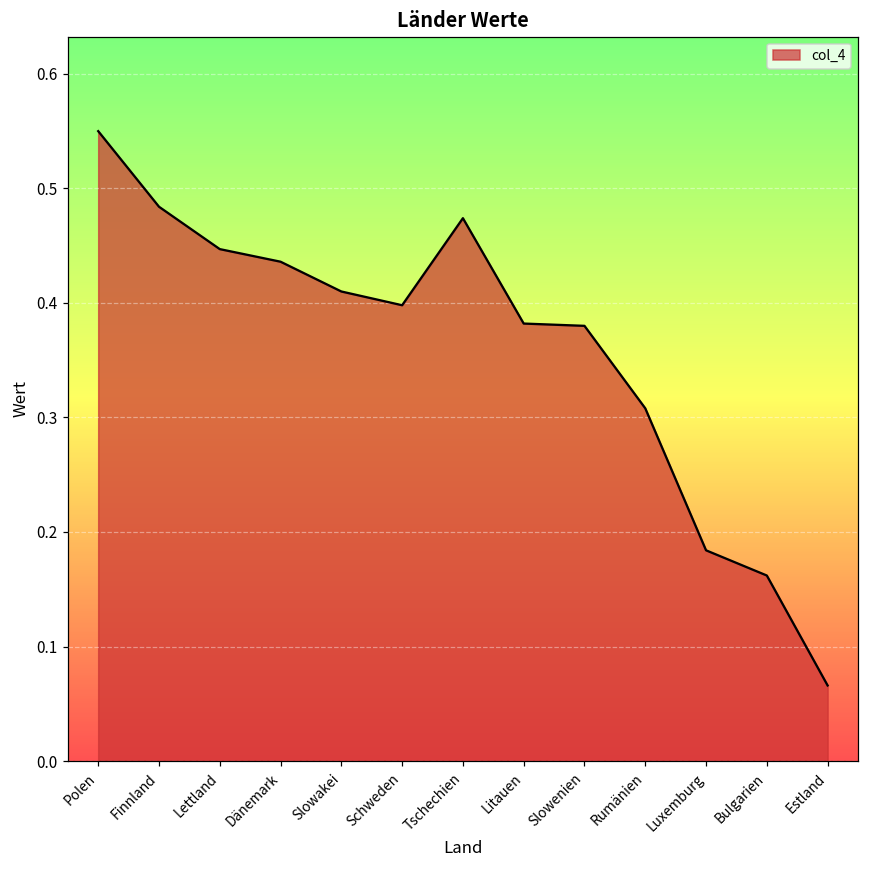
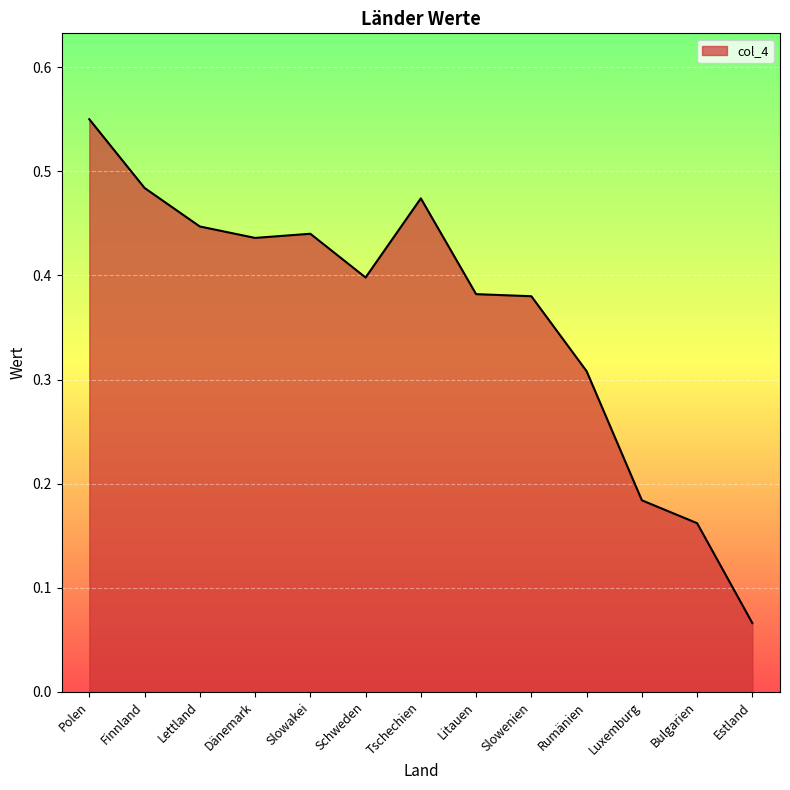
  {
    "Polen": 0.55,
    "Finnland": 0.484,
    "Lettland": 0.447,
    "Dänemark": 0.436,
-   "Slowakei": 0.41,
+   "Slowakei": 0.44,
    "Schweden": 0.40,
    "Tschechien": 0.474,
    "Litauen": 0.38,
    "Slowenien": 0.38,
    "Rumänien": 0.31,
    "Luxemburg": 0.184,
    "Bulgarien": 0.16,
    "Estland": 0.066
  }
